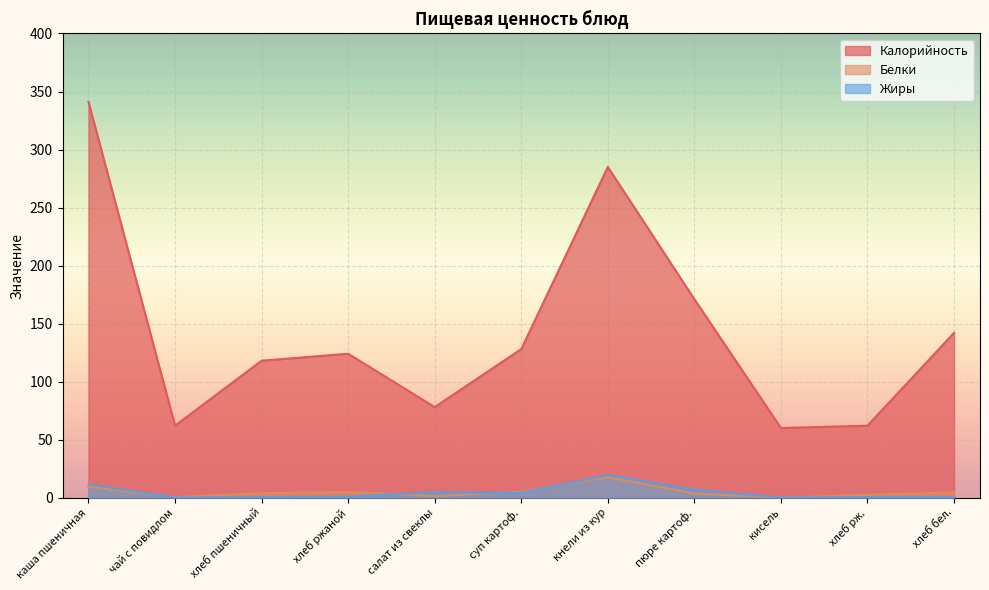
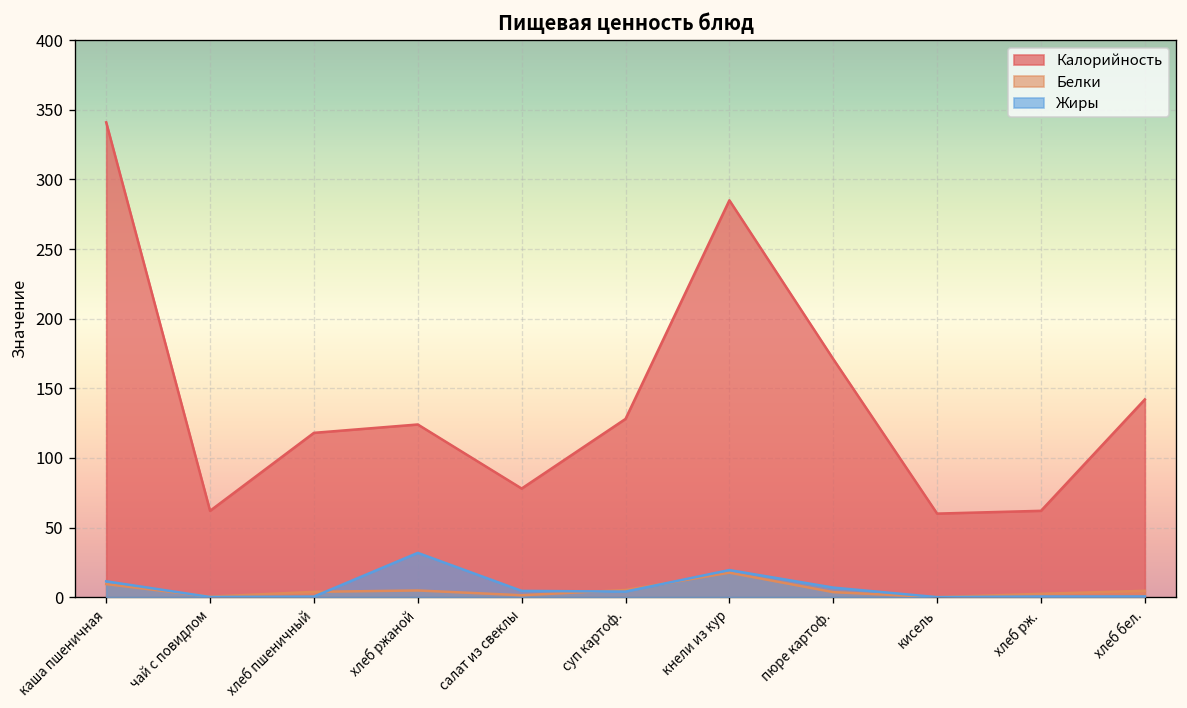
  {
    "Жиры": {
      "хлеб пшеничный": 0,
-     "хлеб ржаной": 1,
+     "хлеб ржаной": 32,
      "салат из свеклы": 4,
      "пюре картоф.": 7,
      "хлеб бел.": 0
    }
  }
